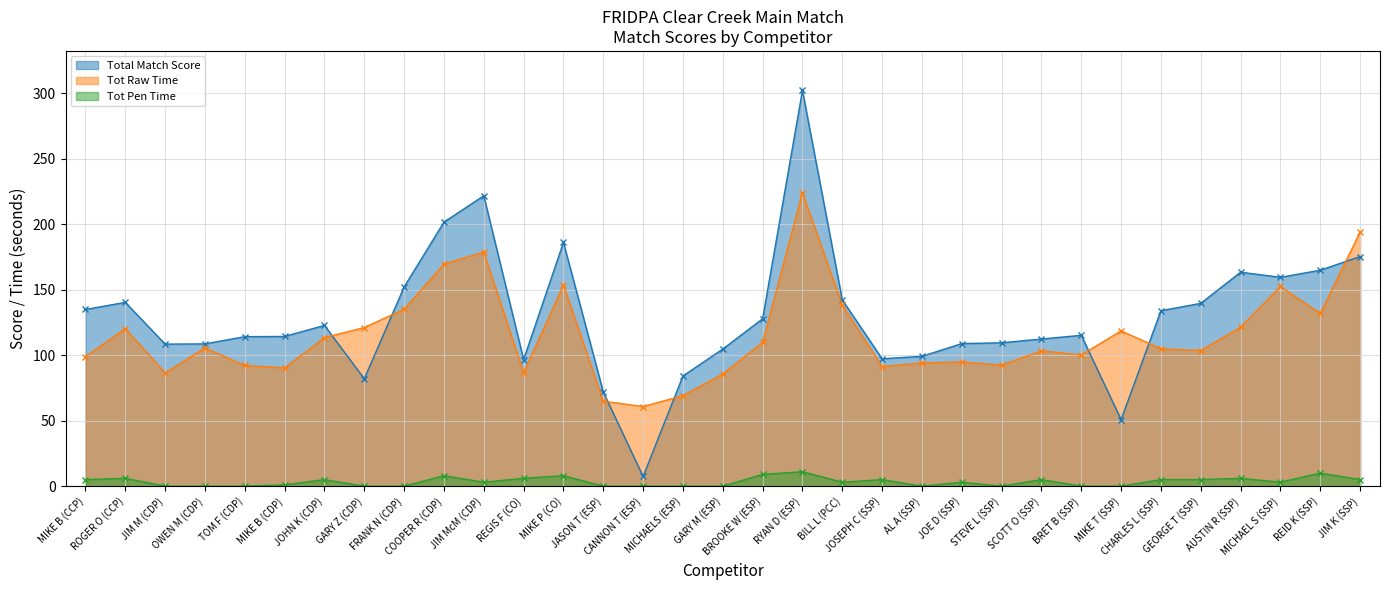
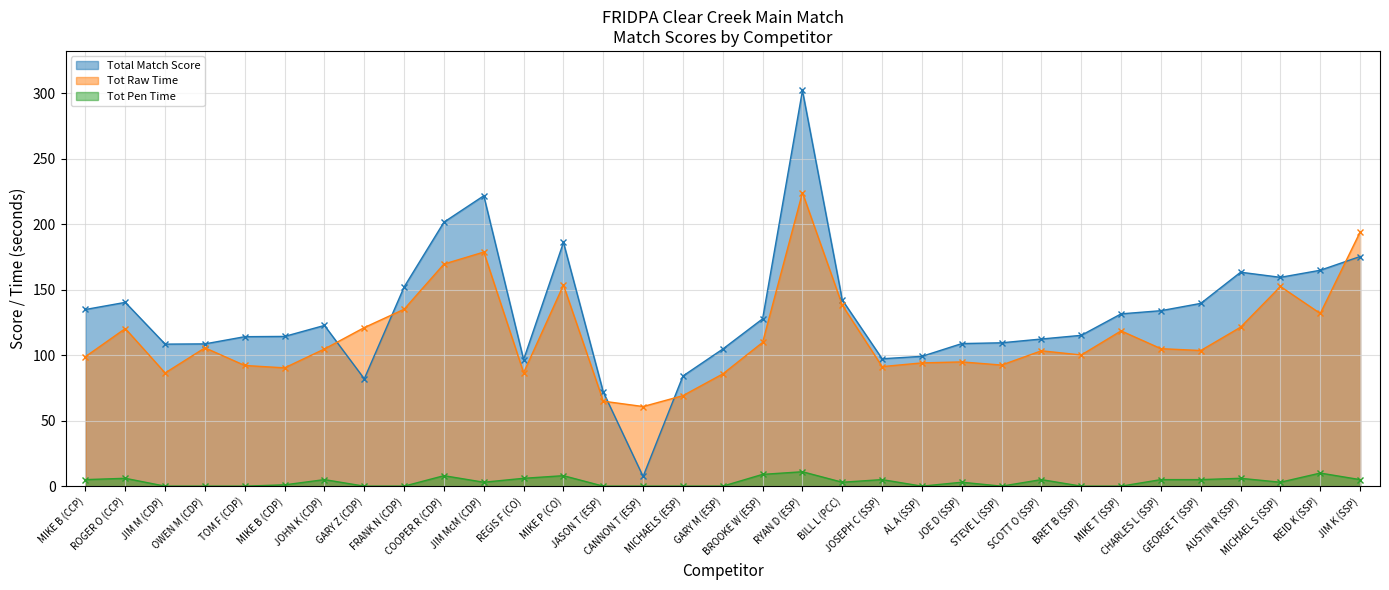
  {
    "Total Match Score": {
      "MIKE B (CCP)": 135,
      "ROGER O (CCP)": 140,
      "JIM M (CDP)": 108,
      "OWEN M (CDP)": 109,
      "TOM F (CDP)": 114,
      "MIKE B (CDP)": 114,
      "JOHN K (CDP)": 123,
      "GARY Z (CDP)": 82,
      "FRANK N (CDP)": 152,
      "COOPER R (CDP)": 202,
      "JIM McM (CDP)": 222,
      "REGIS F (CO)": 97,
      "MIKE P (CO)": 186,
      "JASON T (ESP)": 72,
      "CANNON T (ESP)": 7,
      "MICHAELS (ESP)": 84,
      "GARY M (ESP)": 105,
      "BROOKE W (ESP)": 128,
      "RYAN D (ESP)": 302,
      "BILL L (PCC)": 142,
      "JOSEPH C (SSP)": 97,
      "AL A (SSP)": 99,
      "JOE D (SSP)": 109,
      "STEVE L (SSP)": 109,
      "SCOTT O (SSP)": 112,
      "BRET B (SSP)": 115,
-     "MIKE T (SSP)": 51,
+     "MIKE T (SSP)": 132,
      "CHARLES L (SSP)": 134,
      "GEORGE T (SSP)": 140,
      "AUSTIN R (SSP)": 163,
      "MICHAEL S (SSP)": 159,
      "REID K (SSP)": 165,
      "JIM K (SSP)": 175
    },
    "Tot Raw Time": {
      "MIKE B (CCP)": 99,
      "ROGER O (CCP)": 120,
      "JIM M (CDP)": 86,
      "OWEN M (CDP)": 106,
      "TOM F (CDP)": 92,
      "MIKE B (CDP)": 90,
-     "JOHN K (CDP)": 113,
+     "JOHN K (CDP)": 105,
      "GARY Z (CDP)": 121,
      "FRANK N (CDP)": 135,
      "COOPER R (CDP)": 170,
      "JIM McM (CDP)": 179,
      "REGIS F (CO)": 87,
      "MIKE P (CO)": 154,
      "JASON T (ESP)": 65,
      "CANNON T (ESP)": 61,
      "MICHAELS (ESP)": 69,
      "GARY M (ESP)": 86,
      "BROOKE W (ESP)": 110,
      "RYAN D (ESP)": 224,
      "BILL L (PCC)": 138,
      "JOSEPH C (SSP)": 91,
      "AL A (SSP)": 94,
      "JOE D (SSP)": 95,
      "STEVE L (SSP)": 92,
      "SCOTT O (SSP)": 103,
      "BRET B (SSP)": 100,
      "MIKE T (SSP)": 119,
      "CHARLES L (SSP)": 105,
      "GEORGE T (SSP)": 104,
      "AUSTIN R (SSP)": 121,
      "MICHAEL S (SSP)": 152,
      "REID K (SSP)": 132,
      "JIM K (SSP)": 194
    },
    "Tot Pen Time": {
      "MIKE B (CCP)": 5,
      "ROGER O (CCP)": 6,
      "JIM M (CDP)": 0,
      "OWEN M (CDP)": 0,
      "TOM F (CDP)": 0,
      "MIKE B (CDP)": 1,
      "JOHN K (CDP)": 5,
      "GARY Z (CDP)": 0,
      "FRANK N (CDP)": 0,
      "COOPER R (CDP)": 8,
      "JIM McM (CDP)": 3,
      "REGIS F (CO)": 6,
      "MIKE P (CO)": 8,
      "JASON T (ESP)": 0,
      "CANNON T (ESP)": 0,
      "MICHAELS (ESP)": 0,
      "GARY M (ESP)": 0,
      "BROOKE W (ESP)": 9,
      "RYAN D (ESP)": 11,
      "BILL L (PCC)": 3,
      "JOSEPH C (SSP)": 5,
      "AL A (SSP)": 0,
      "JOE D (SSP)": 3,
      "STEVE L (SSP)": 0,
      "SCOTT O (SSP)": 5,
      "BRET B (SSP)": 0,
      "MIKE T (SSP)": 0,
      "CHARLES L (SSP)": 5,
      "GEORGE T (SSP)": 5,
      "AUSTIN R (SSP)": 6,
      "MICHAEL S (SSP)": 3,
      "REID K (SSP)": 10,
      "JIM K (SSP)": 5
    }
  }
